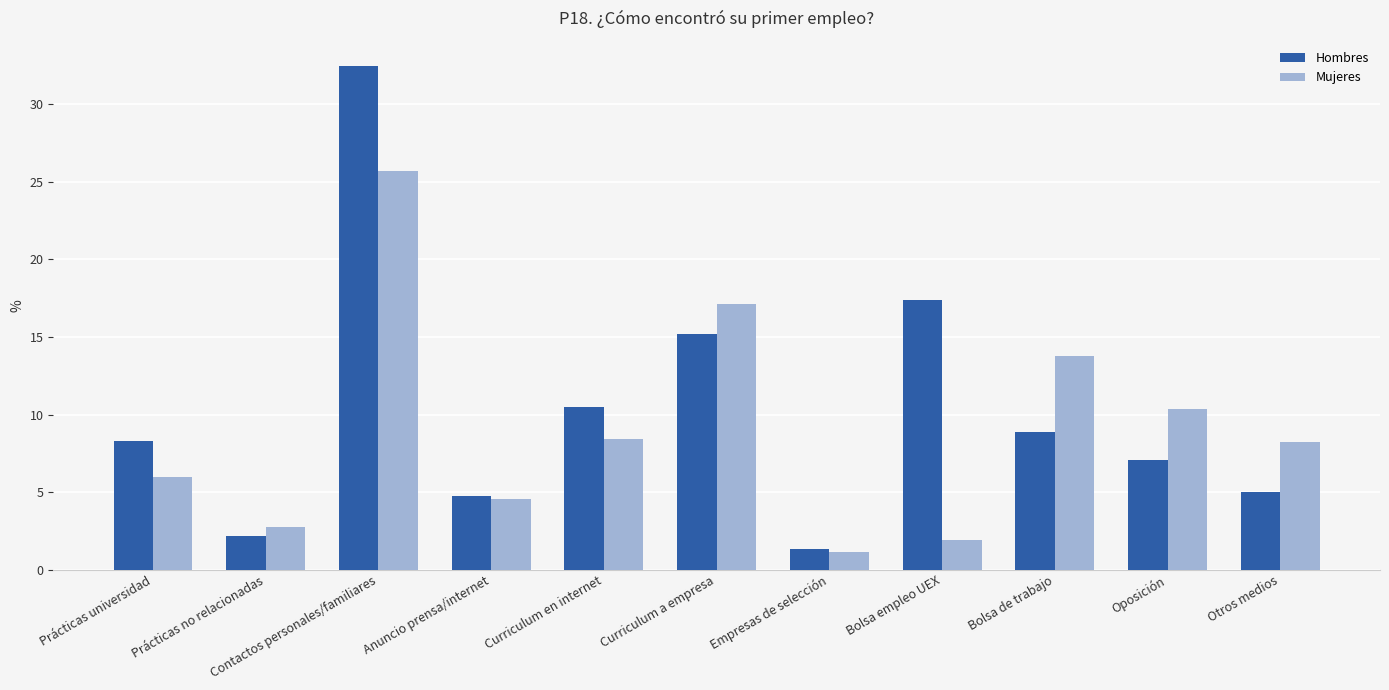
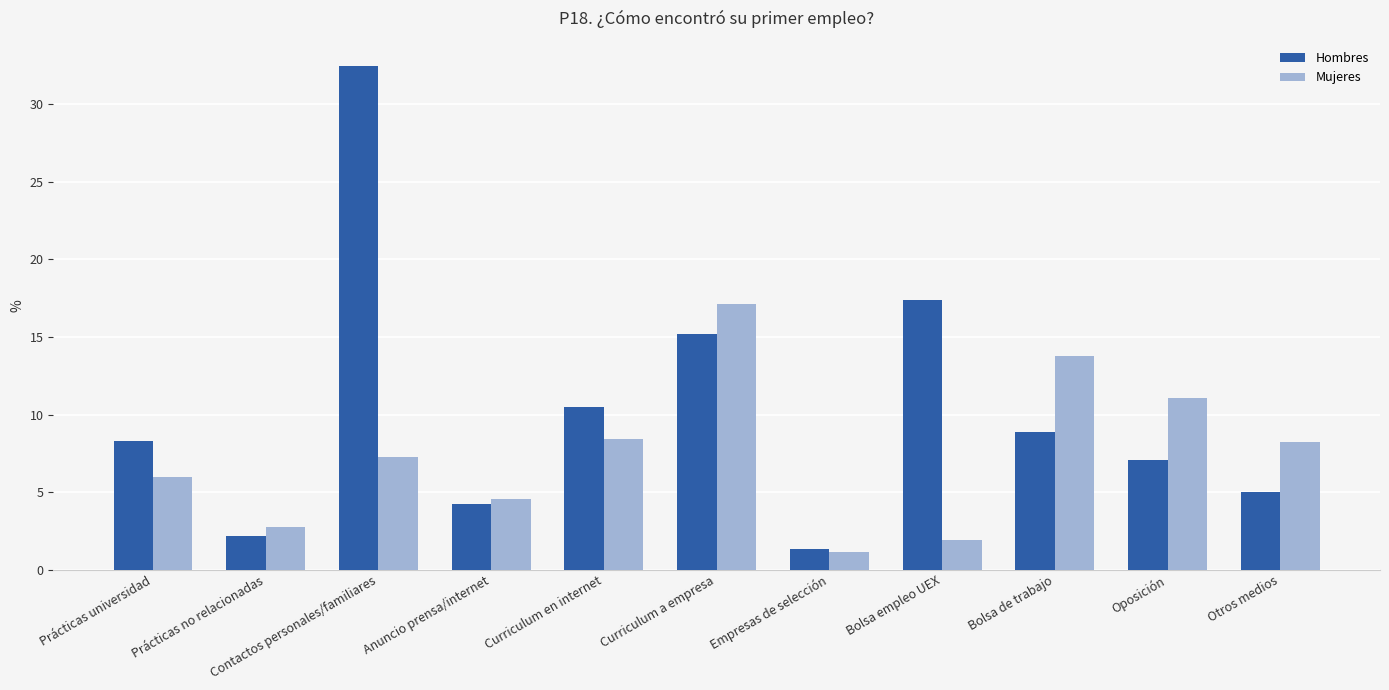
  {
    "Hombres": {
      "Prácticas universidad": 8.3,
      "Prácticas no relacionadas": 2.2,
      "Contactos personales/familiares": 32.5,
-     "Anuncio prensa/internet": 4.8,
+     "Anuncio prensa/internet": 4.2,
      "Curriculum en internet": 10.5,
      "Curriculum a empresa": 15.2,
      "Empresas de selección": 1.4,
      "Bolsa empleo UEX": 17.4,
      "Bolsa de trabajo": 8.9,
      "Oposición": 7.1,
      "Otros medios": 5.0
    },
    "Mujeres": {
      "Prácticas universidad": 6.0,
      "Prácticas no relacionadas": 2.8,
-     "Contactos personales/familiares": 25.7,
+     "Contactos personales/familiares": 7.2,
      "Anuncio prensa/internet": 4.6,
      "Curriculum en internet": 8.4,
      "Curriculum a empresa": 17.1,
      "Empresas de selección": 1.2,
      "Bolsa empleo UEX": 1.9,
      "Bolsa de trabajo": 13.8,
-     "Oposición": 10.4,
+     "Oposición": 11.0,
      "Otros medios": 8.2
    }
  }
